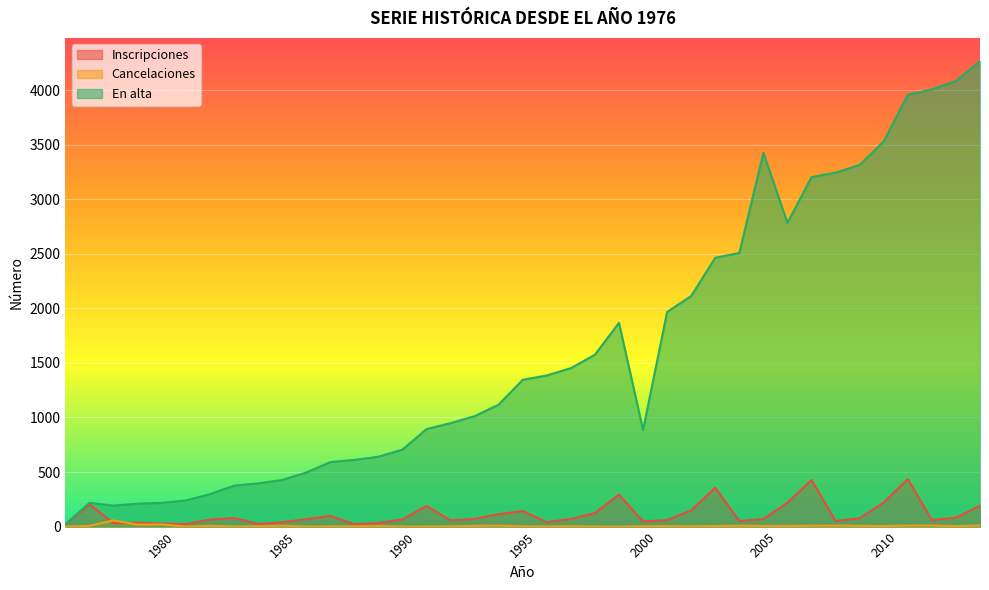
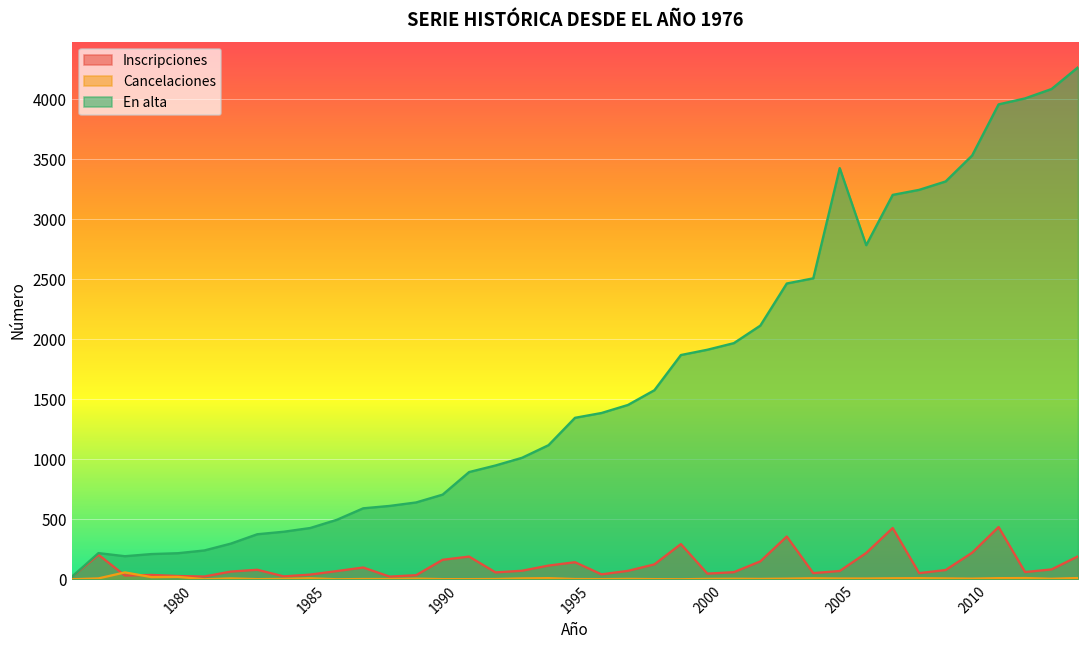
  {
    "Inscripciones": {
      "1985": 40,
-     "1990": 70,
+     "1990": 160,
      "1995": 140,
      "2000": 50,
      "2005": 70,
      "2010": 220
    },
    "Cancelaciones": {
      "1985": 10,
      "1990": 0,
      "1995": 0,
      "2000": 0,
      "2005": 10,
      "2010": 10
    },
    "En alta": {
      "1980": 220,
      "1985": 430,
      "1990": 710,
      "1995": 1350,
-     "2000": 890,
+     "2000": 1910,
      "2005": 3430,
      "2010": 3530
    }
  }
